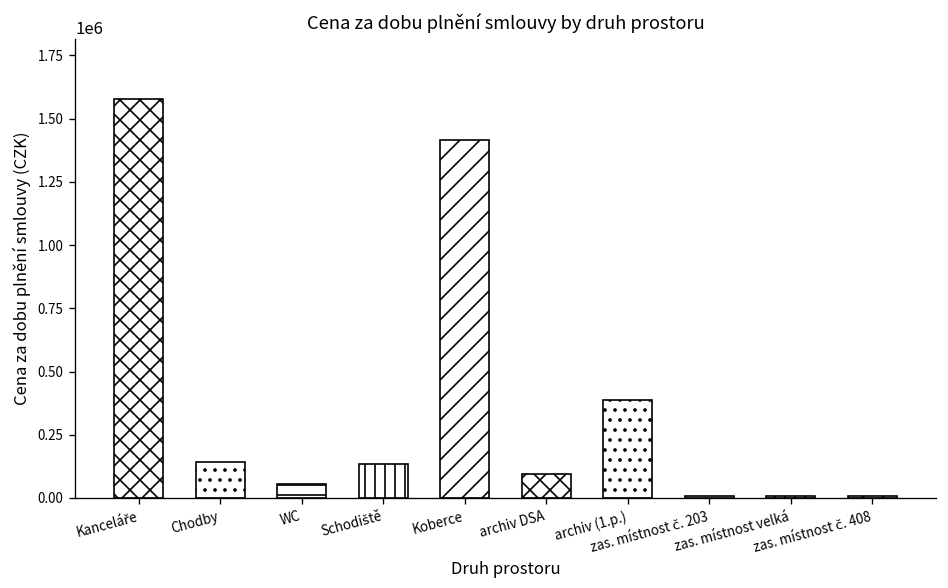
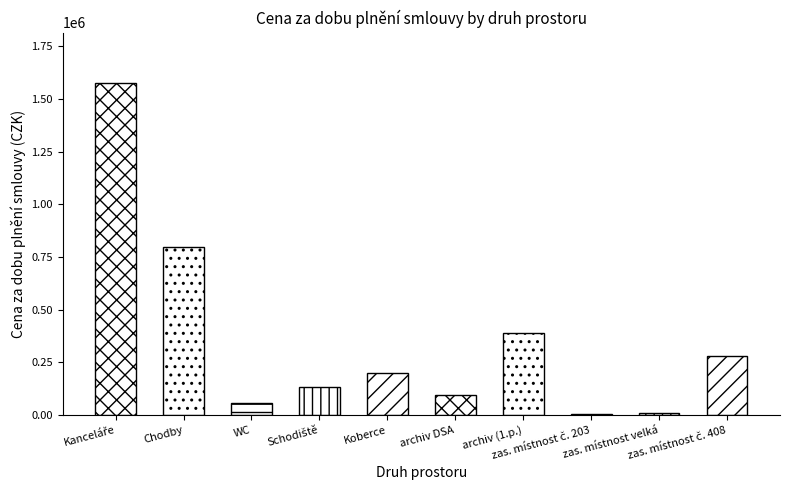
  {
    "Kanceláře": 1580000,
-   "Chodby": 140000,
+   "Chodby": 800000,
    "WC": 60000,
    "Schodiště": 130000,
-   "Koberce": 1420000,
+   "Koberce": 200000,
    "archiv DSA": 100000,
    "archiv (1.p.)": 390000,
-   "zas. místnost č. 408": 10000
+   "zas. místnost č. 408": 280000
  }
